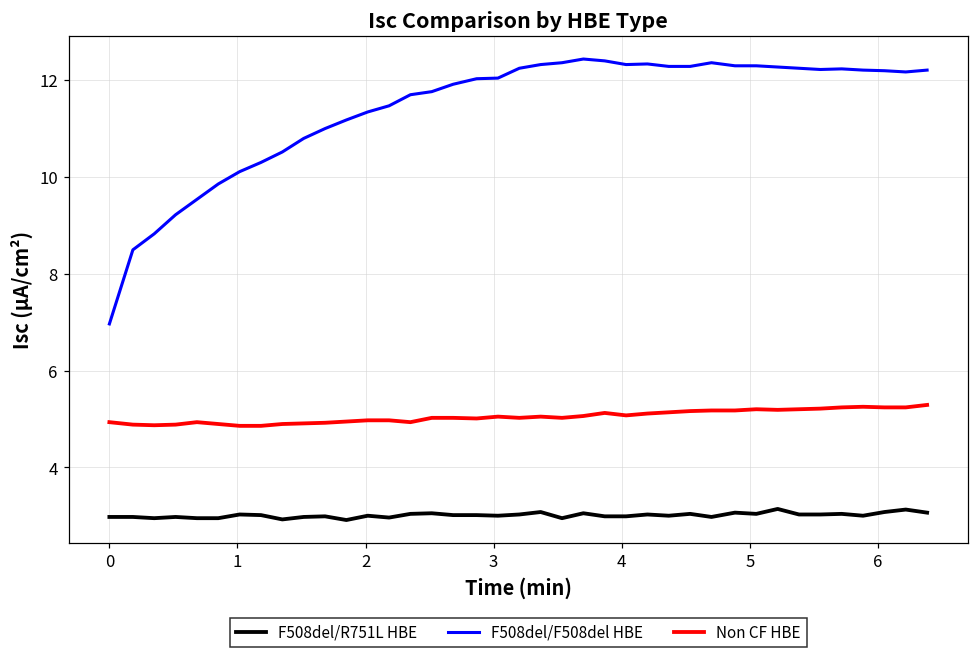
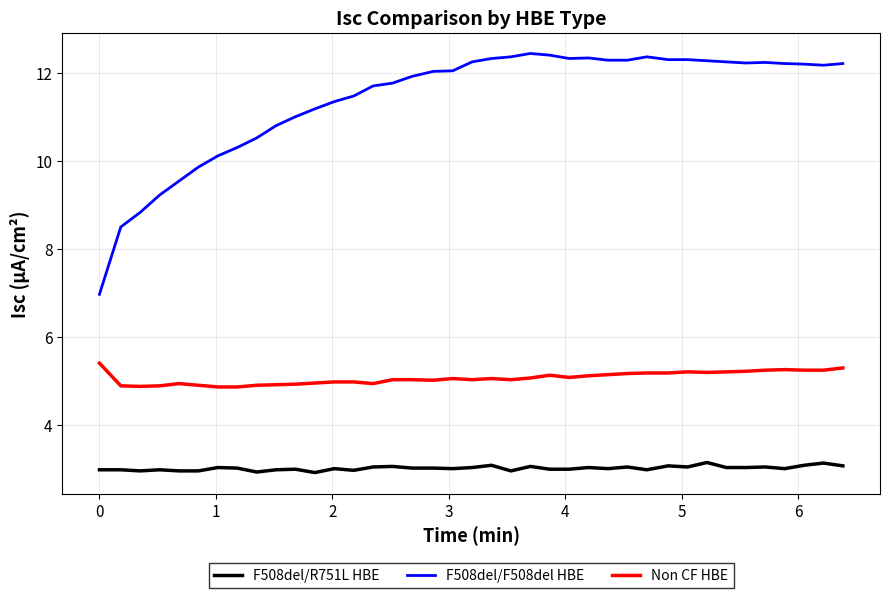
  {
    "F508del/R751L HBE": {
      "0": 3.0
    },
    "F508del/F508del HBE": {
      "0": 7.0
    },
    "Non CF HBE": {
-     "0": 4.9
+     "0": 5.4
    }
  }
